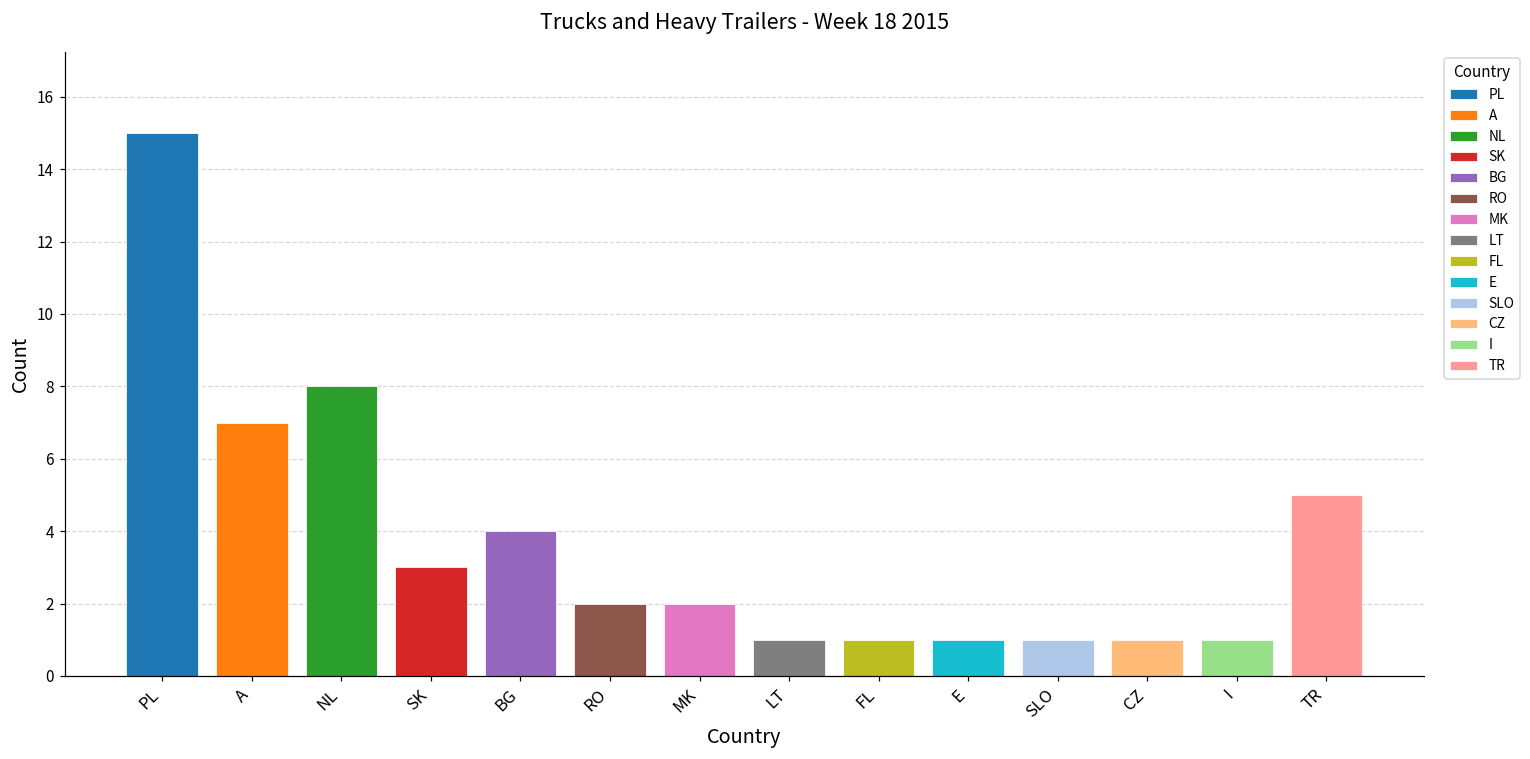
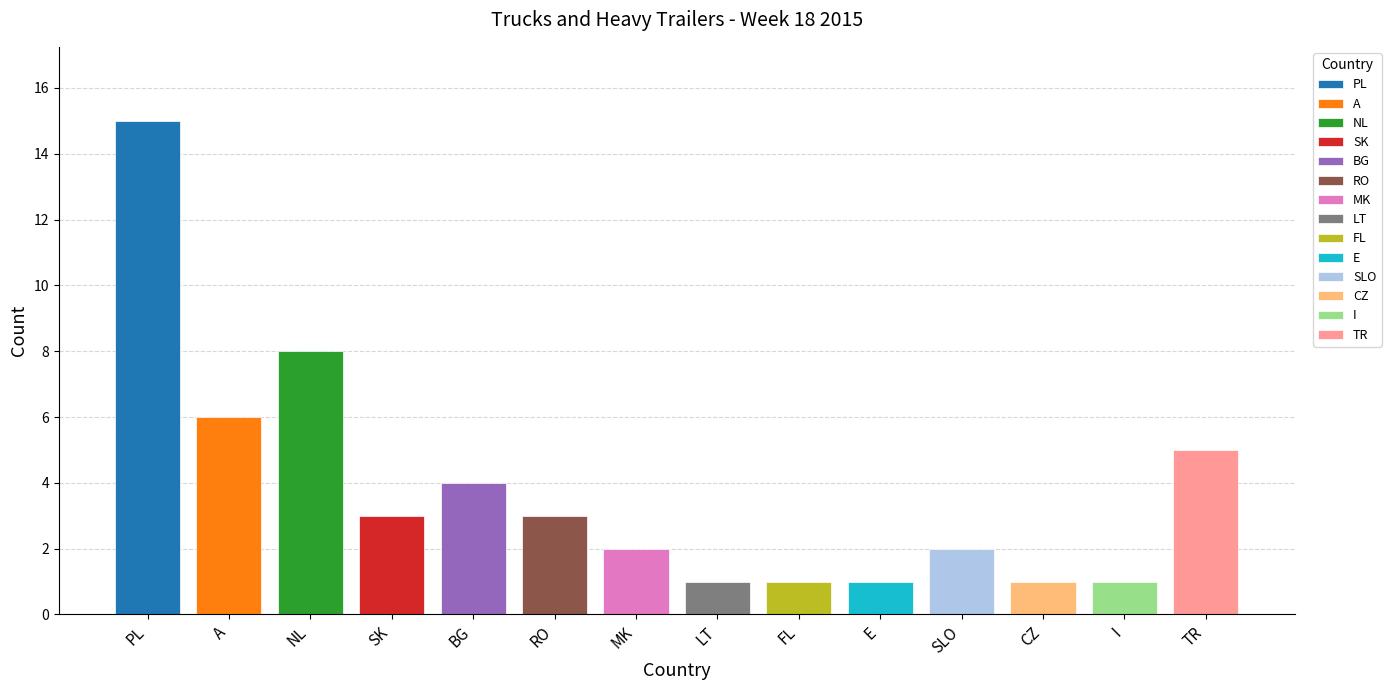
  {
    "PL": 15,
-   "A": 7,
+   "A": 6,
    "NL": 8,
    "SK": 3,
    "BG": 4,
-   "RO": 2,
+   "RO": 3,
    "MK": 2,
    "LT": 1,
    "FL": 1,
    "E": 1,
-   "SLO": 1,
+   "SLO": 2,
    "CZ": 1,
    "I": 1,
    "TR": 5
  }
